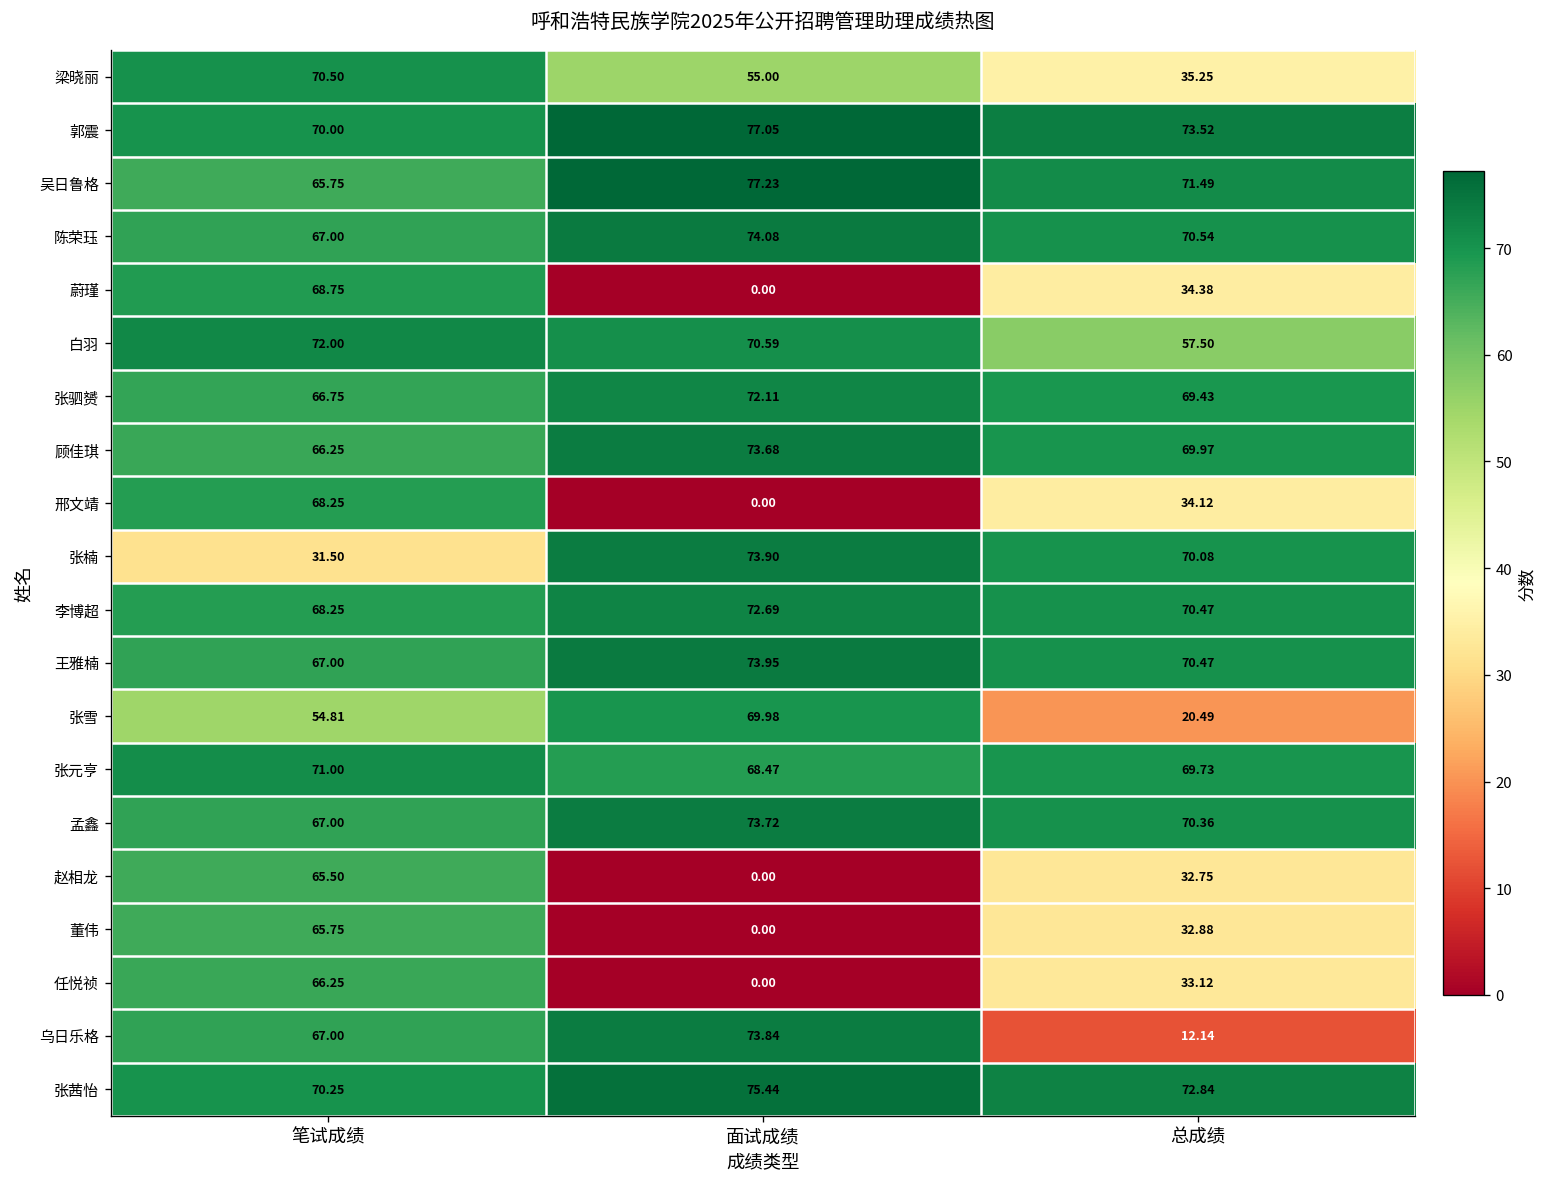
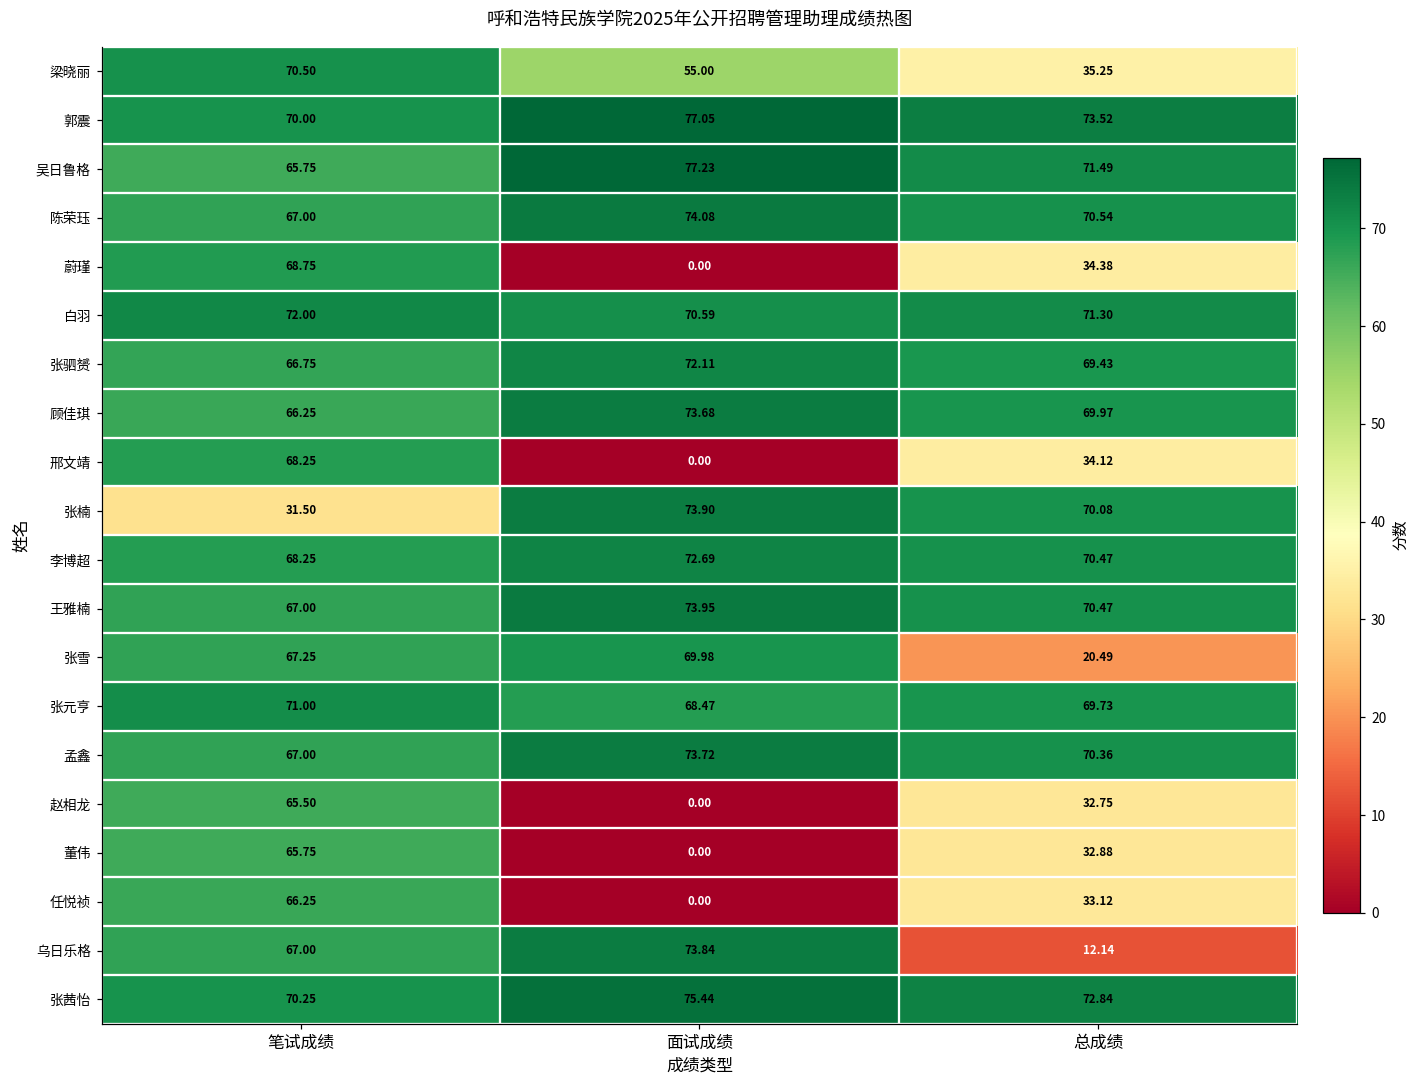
  {
    "梁晓丽": {
      "笔试成绩": 70.50,
      "面试成绩": 55.00,
      "总成绩": 35.25
    },
    "郭震": {
      "笔试成绩": 70.00,
      "面试成绩": 77.05,
      "总成绩": 73.52
    },
    "吴日鲁格": {
      "笔试成绩": 65.75,
      "面试成绩": 77.23,
      "总成绩": 71.49
    },
    "陈荣珏": {
      "笔试成绩": 67.00,
      "面试成绩": 74.08,
      "总成绩": 70.54
    },
    "蔚瑾": {
      "笔试成绩": 68.75,
      "面试成绩": 0.00,
      "总成绩": 34.38
    },
    "白羽": {
      "笔试成绩": 72.00,
      "面试成绩": 70.59,
-     "总成绩": 57.50
+     "总成绩": 71.30
    },
    "张驷赟": {
      "笔试成绩": 66.75,
      "面试成绩": 72.11,
      "总成绩": 69.43
    },
    "顾佳琪": {
      "笔试成绩": 66.25,
      "面试成绩": 73.68,
      "总成绩": 69.97
    },
    "邢文靖": {
      "笔试成绩": 68.25,
      "面试成绩": 0.00,
      "总成绩": 34.12
    },
    "张楠": {
      "笔试成绩": 31.50,
      "面试成绩": 73.90,
      "总成绩": 70.08
    },
    "李博超": {
      "笔试成绩": 68.25,
      "面试成绩": 72.69,
      "总成绩": 70.47
    },
    "王雅楠": {
      "笔试成绩": 67.00,
      "面试成绩": 73.95,
      "总成绩": 70.47
    },
    "张雪": {
-     "笔试成绩": 54.81,
+     "笔试成绩": 67.25,
      "面试成绩": 69.98,
      "总成绩": 20.49
    },
    "张元亨": {
      "笔试成绩": 71.00,
      "面试成绩": 68.47,
      "总成绩": 69.73
    },
    "孟鑫": {
      "笔试成绩": 67.00,
      "面试成绩": 73.72,
      "总成绩": 70.36
    },
    "赵相龙": {
      "笔试成绩": 65.50,
      "面试成绩": 0.00,
      "总成绩": 32.75
    },
    "董伟": {
      "笔试成绩": 65.75,
      "面试成绩": 0.00,
      "总成绩": 32.88
    },
    "任悦祯": {
      "笔试成绩": 66.25,
      "面试成绩": 0.00,
      "总成绩": 33.12
    },
    "乌日乐格": {
      "笔试成绩": 67.00,
      "面试成绩": 73.84,
      "总成绩": 12.14
    },
    "张茜怡": {
      "笔试成绩": 70.25,
      "面试成绩": 75.44,
      "总成绩": 72.84
    }
  }
